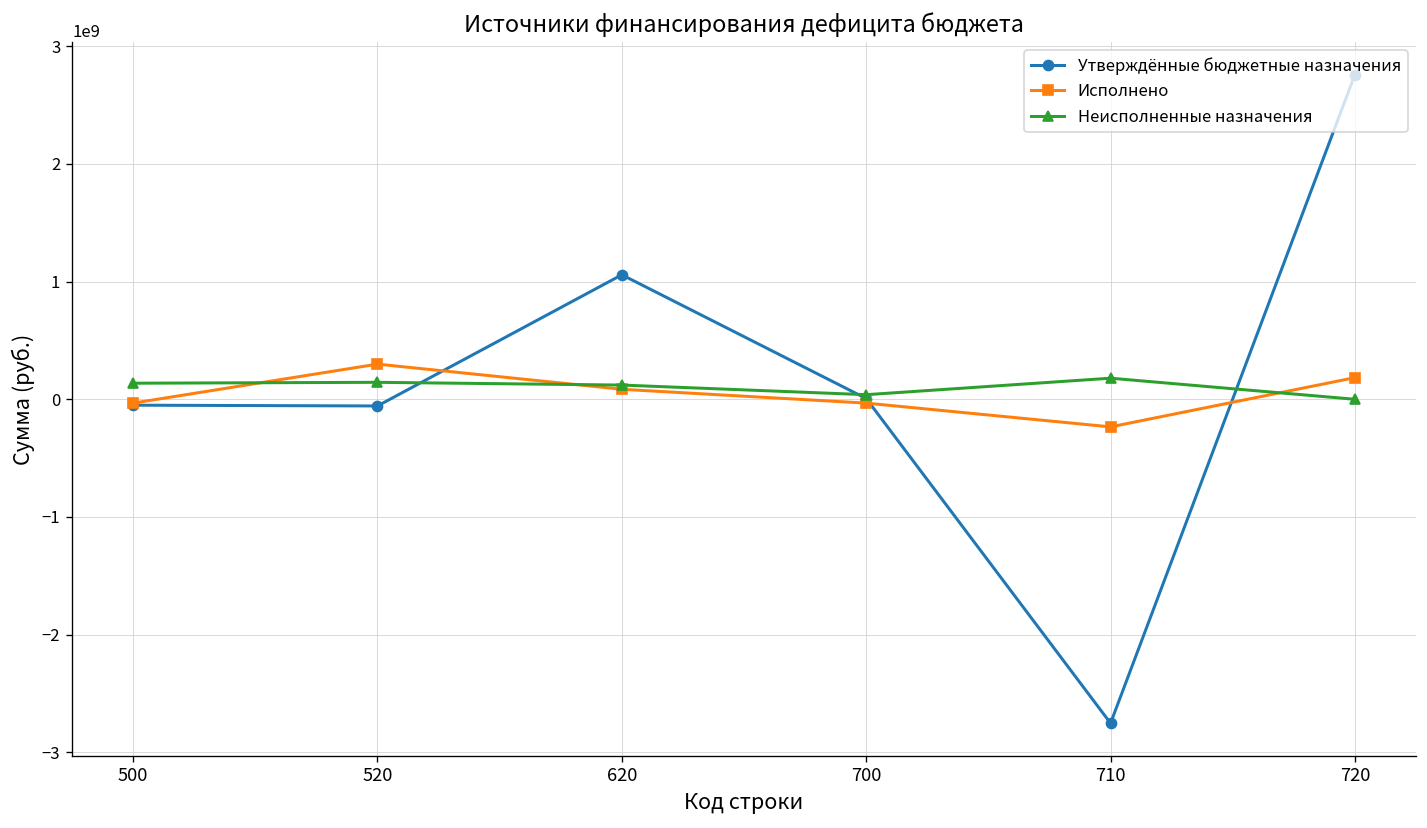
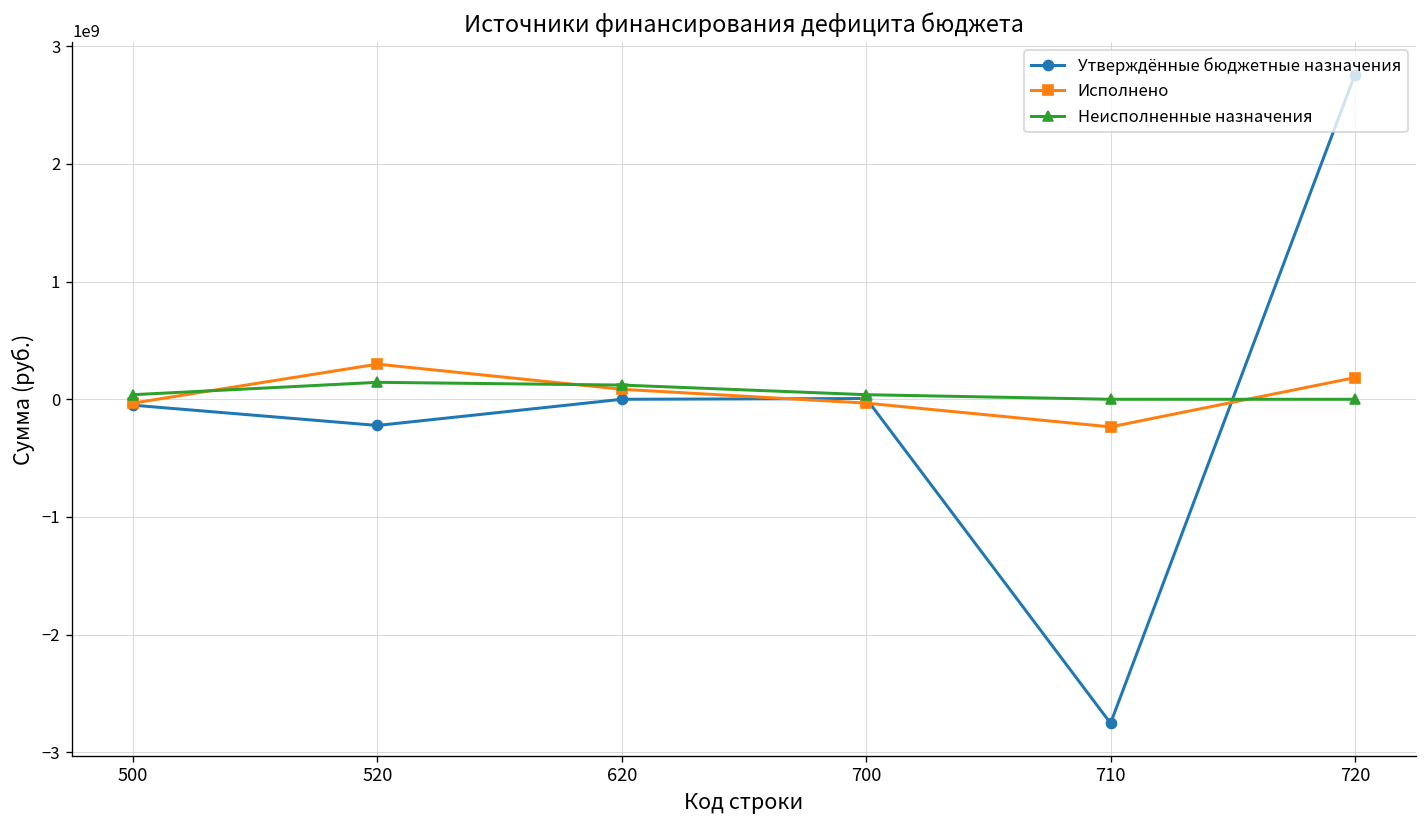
  {
    "Утверждённые бюджетные назначения": {
-     "520": -100000000,
-     "620": 1100000000,
+     "520": -200000000,
+     "620": 0,
      "700": 0,
      "710": -2800000000
    },
    "Исполнено": {
      "520": 300000000,
      "620": 100000000,
      "700": 0,
      "710": -200000000,
      "720": 200000000
    },
    "Неисполненные назначения": {
-     "500": 100000000,
+     "500": 0,
      "520": 100000000,
      "620": 100000000,
      "700": 0,
-     "710": 200000000,
+     "710": 0,
      "720": 0
    }
  }
